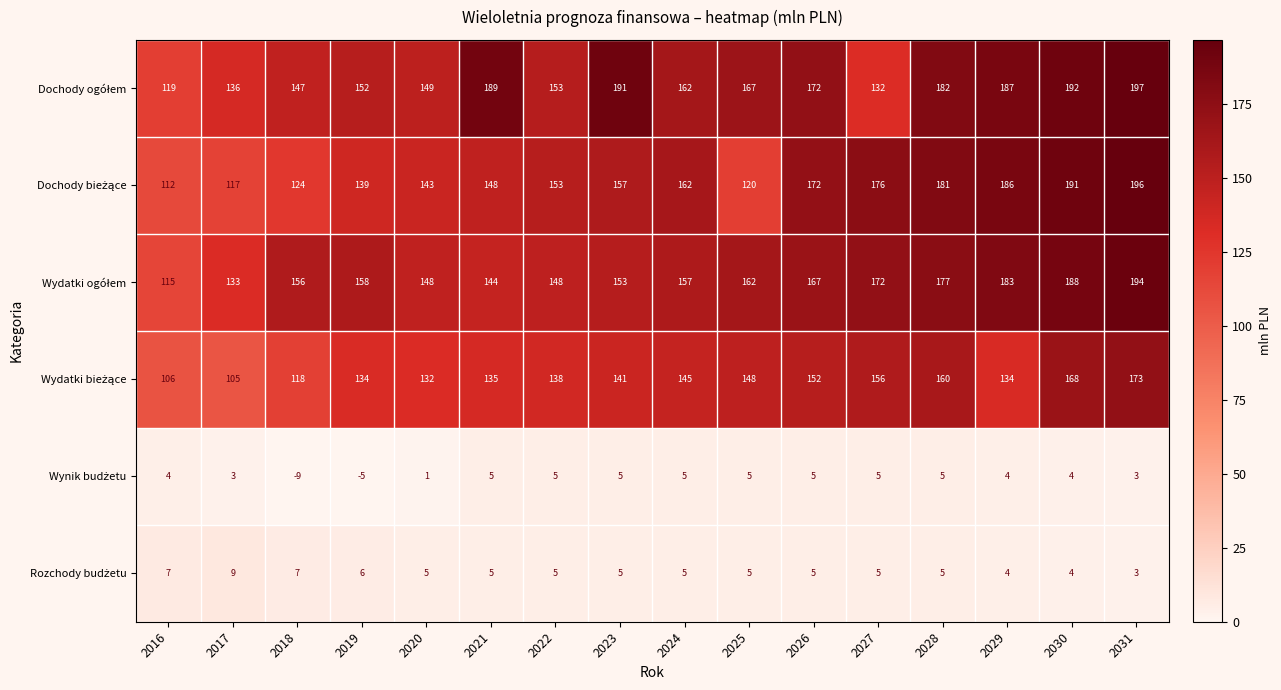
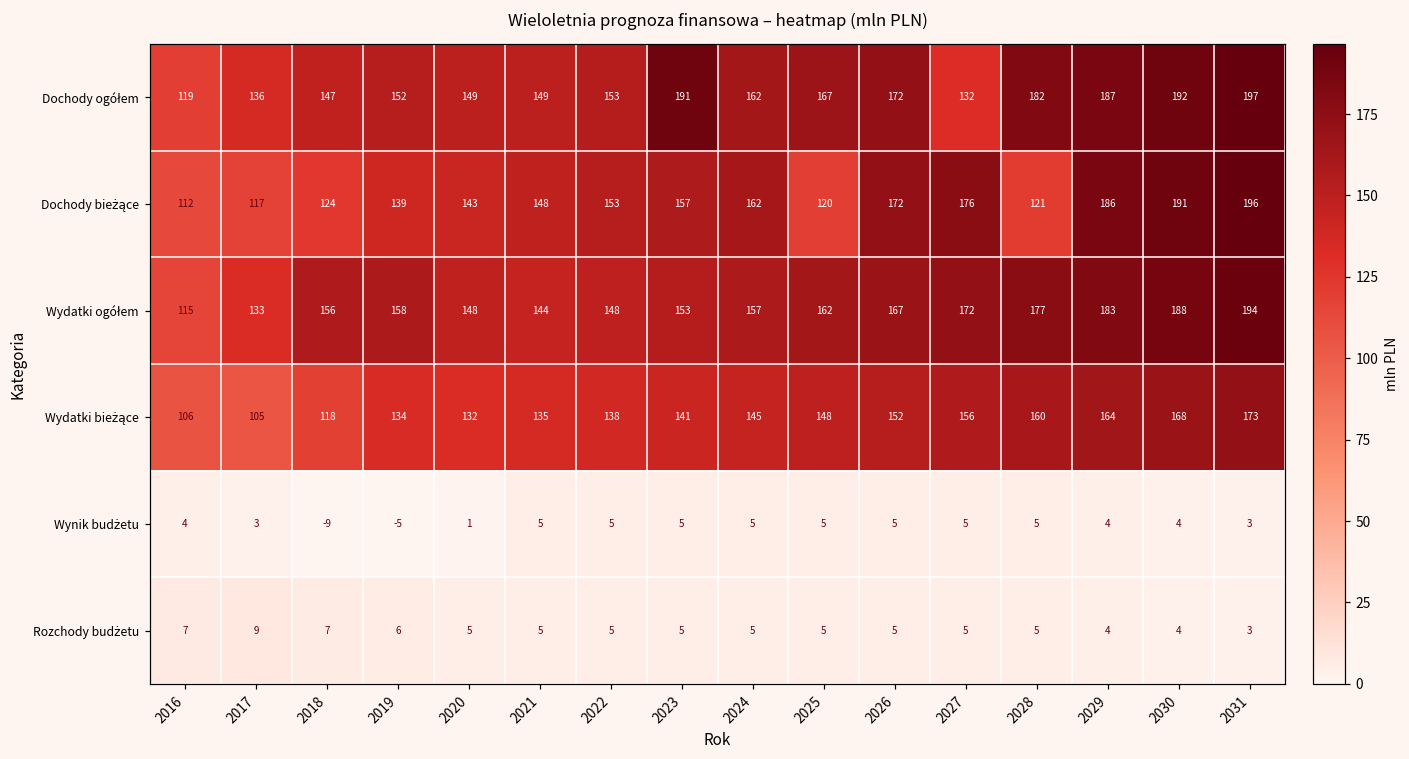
  {
    "Dochody ogółem": {
      "2016": 119,
      "2017": 136,
      "2018": 147,
      "2019": 152,
      "2020": 149,
-     "2021": 189,
+     "2021": 149,
      "2022": 153,
      "2023": 191,
      "2024": 162,
      "2025": 167,
      "2026": 172,
      "2027": 132,
      "2028": 182,
      "2029": 187,
      "2030": 192,
      "2031": 197
    },
    "Dochody bieżące": {
      "2016": 112,
      "2017": 117,
      "2018": 124,
      "2019": 139,
      "2020": 143,
      "2021": 148,
      "2022": 153,
      "2023": 157,
      "2024": 162,
      "2025": 120,
      "2026": 172,
      "2027": 176,
-     "2028": 181,
+     "2028": 121,
      "2029": 186,
      "2030": 191,
      "2031": 196
    },
    "Wydatki ogółem": {
      "2016": 115,
      "2017": 133,
      "2018": 156,
      "2019": 158,
      "2020": 148,
      "2021": 144,
      "2022": 148,
      "2023": 153,
      "2024": 157,
      "2025": 162,
      "2026": 167,
      "2027": 172,
      "2028": 177,
      "2029": 183,
      "2030": 188,
      "2031": 194
    },
    "Wydatki bieżące": {
      "2016": 106,
      "2017": 105,
      "2018": 118,
      "2019": 134,
      "2020": 132,
      "2021": 135,
      "2022": 138,
      "2023": 141,
      "2024": 145,
      "2025": 148,
      "2026": 152,
      "2027": 156,
      "2028": 160,
-     "2029": 134,
+     "2029": 164,
      "2030": 168,
      "2031": 173
    },
    "Wynik budżetu": {
      "2016": 4,
      "2017": 3,
      "2018": -9,
      "2019": -5,
      "2020": 1,
      "2021": 5,
      "2022": 5,
      "2023": 5,
      "2024": 5,
      "2025": 5,
      "2026": 5,
      "2027": 5,
      "2028": 5,
      "2029": 4,
      "2030": 4,
      "2031": 3
    },
    "Rozchody budżetu": {
      "2016": 7,
      "2017": 9,
      "2018": 7,
      "2019": 6,
      "2020": 5,
      "2021": 5,
      "2022": 5,
      "2023": 5,
      "2024": 5,
      "2025": 5,
      "2026": 5,
      "2027": 5,
      "2028": 5,
      "2029": 4,
      "2030": 4,
      "2031": 3
    }
  }
